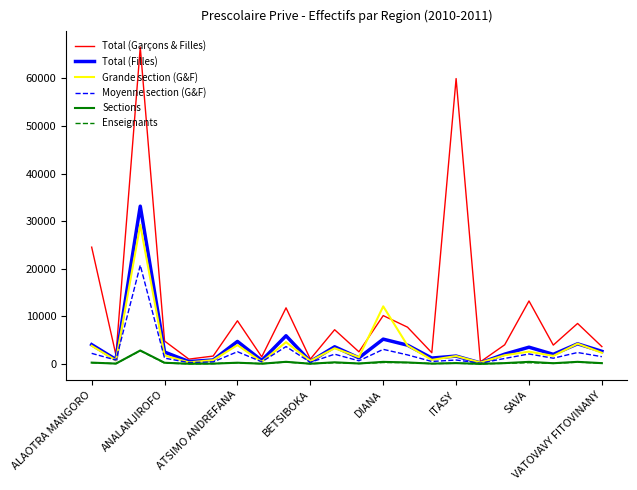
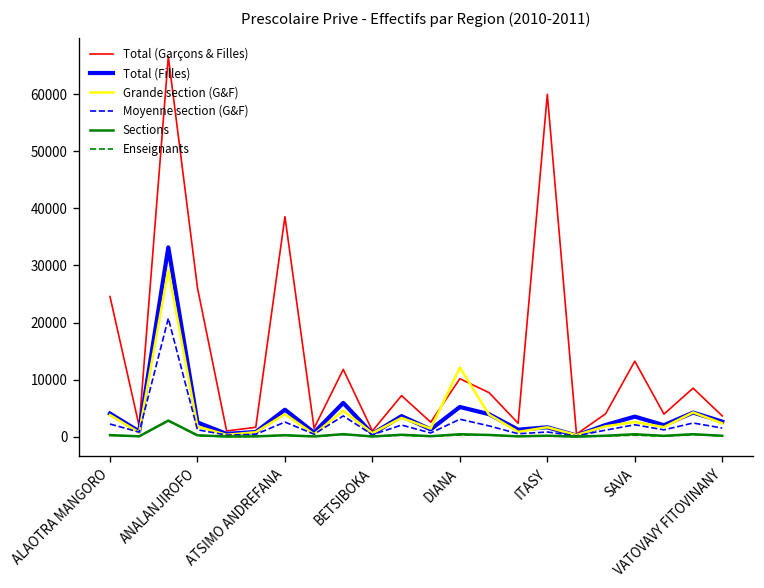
  {
    "Total (Garçons & Filles)": {
      "ALAOTRA MANGORO": 25000,
-     "ANALANJIROFO": 5000,
-     "ATSIMO ANDREFANA": 9000,
+     "ANALANJIROFO": 26000,
+     "ATSIMO ANDREFANA": 39000,
      "DIANA": 10000,
      "ITASY": 60000,
      "SAVA": 13000,
      "VATOVAVY FITOVINANY": 4000
    },
    "Grande section (G&F)": {
      "ANALANJIROFO": 2000,
      "ATSIMO ANDREFANA": 4000,
      "DIANA": 12000
    }
  }
